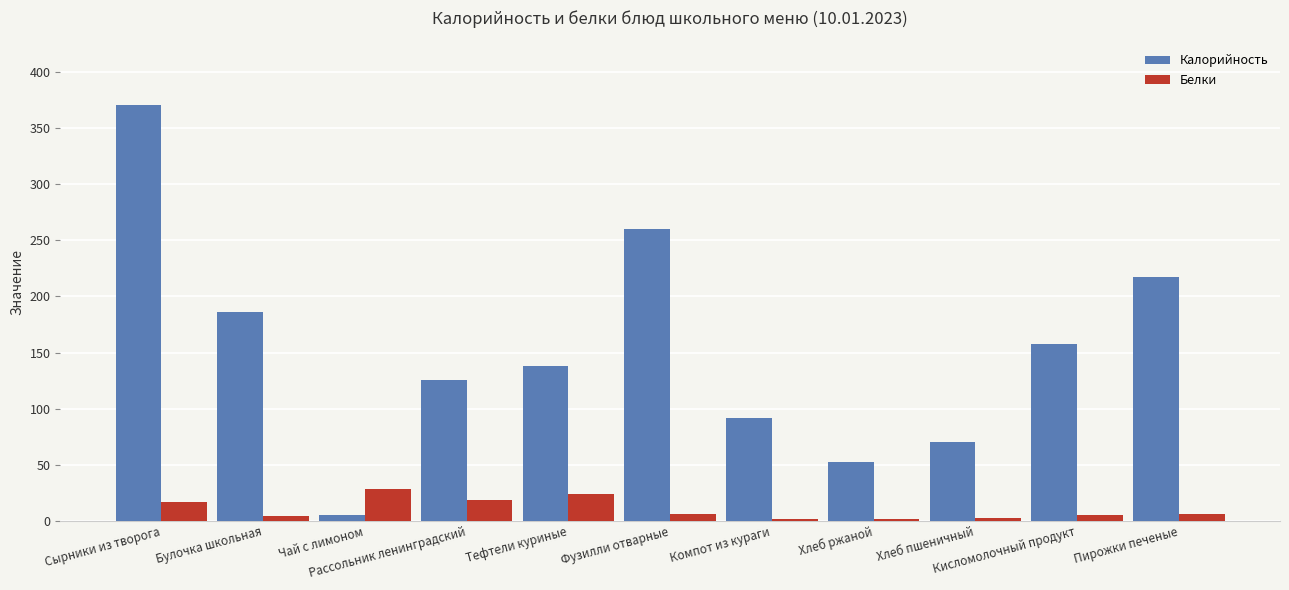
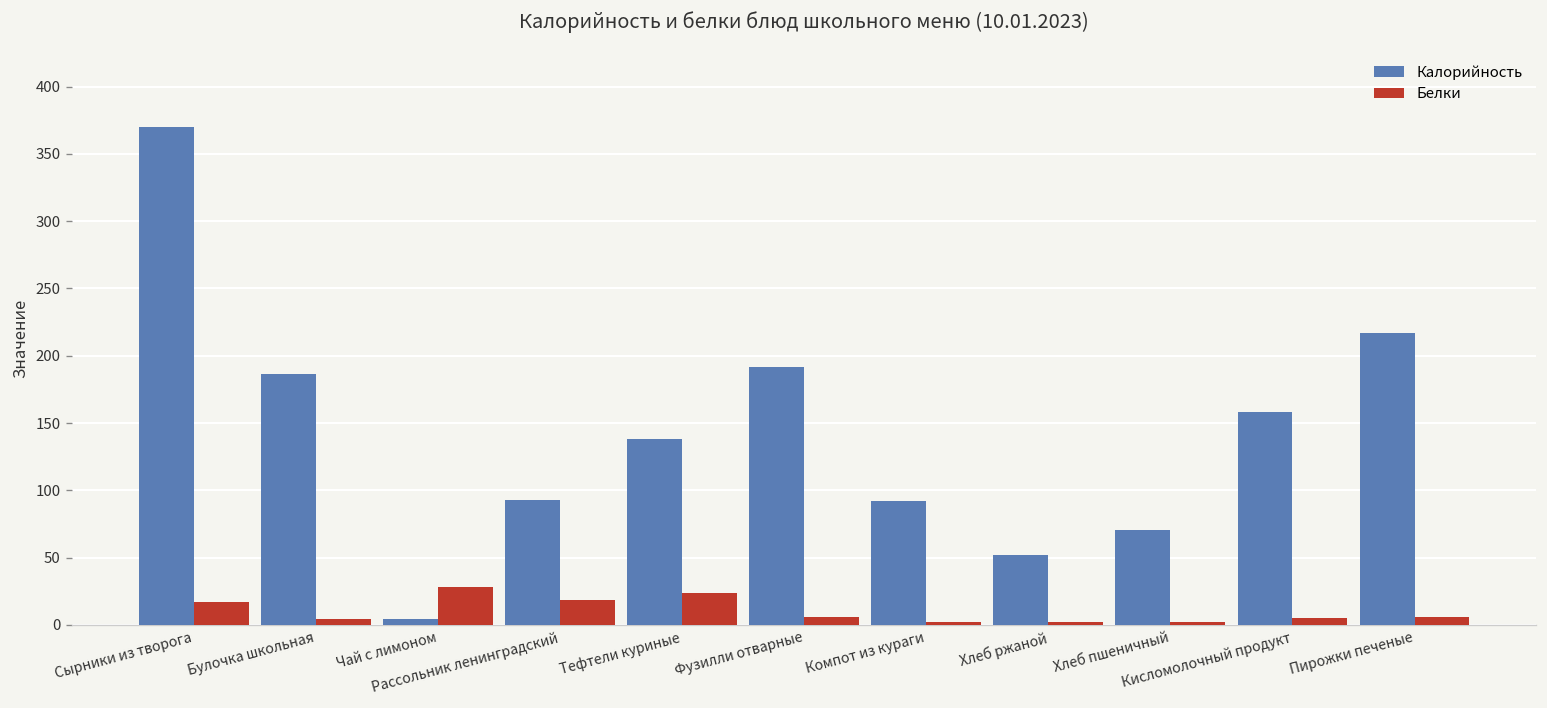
  {
    "Калорийность": {
      "Сырники из творога": 370,
      "Булочка школьная": 187,
      "Чай с лимоном": 5,
-     "Рассольник ленинградский": 125,
+     "Рассольник ленинградский": 93,
      "Тефтели куриные": 138,
-     "Фузилли отварные": 260,
+     "Фузилли отварные": 191,
      "Компот из кураги": 92,
      "Хлеб ржаной": 52,
      "Хлеб пшеничный": 71,
      "Кисломолочный продукт": 158,
      "Пирожки печеные": 217
    },
    "Белки": {
      "Сырники из творога": 17,
      "Булочка школьная": 5,
      "Чай с лимоном": 28,
      "Рассольник ленинградский": 18,
      "Тефтели куриные": 24,
      "Фузилли отварные": 6,
      "Хлеб пшеничный": 2,
      "Кисломолочный продукт": 5,
      "Пирожки печеные": 6
    }
  }
